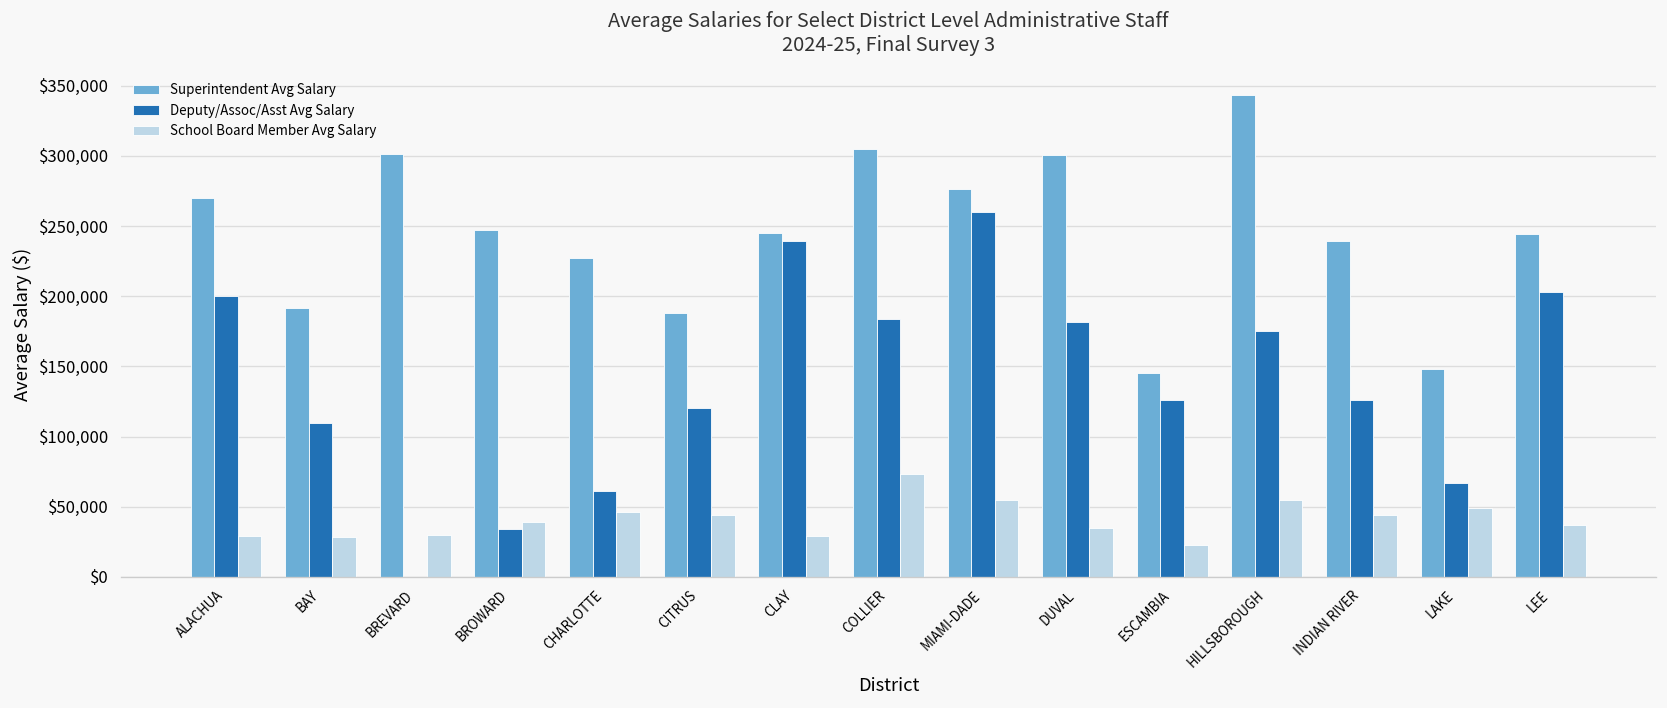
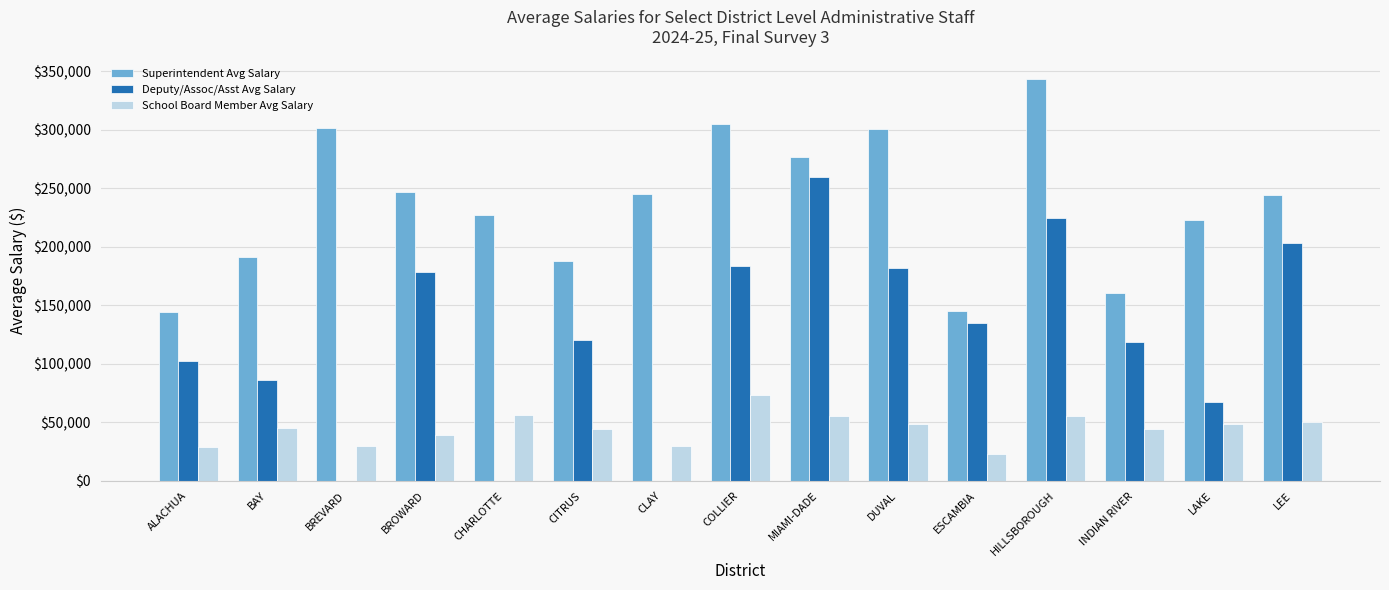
  {
    "Superintendent Avg Salary": {
-     "ALACHUA": "$270,000",
+     "ALACHUA": "$145,000",
      "BAY": "$192,000",
      "BREVARD": "$301,000",
      "BROWARD": "$247,000",
      "CHARLOTTE": "$227,000",
      "CITRUS": "$188,000",
      "CLAY": "$245,000",
      "COLLIER": "$305,000",
      "MIAMI-DADE": "$277,000",
      "DUVAL": "$301,000",
      "ESCAMBIA": "$145,000",
      "HILLSBOROUGH": "$343,000",
-     "INDIAN RIVER": "$239,000",
-     "LAKE": "$148,000",
+     "INDIAN RIVER": "$161,000",
+     "LAKE": "$223,000",
      "LEE": "$244,000"
    },
    "Deputy/Assoc/Asst Avg Salary": {
-     "ALACHUA": "$201,000",
-     "BAY": "$110,000",
+     "ALACHUA": "$102,000",
+     "BAY": "$86,000",
      "BREVARD": "$0",
-     "BROWARD": "$34,000",
-     "CHARLOTTE": "$61,000",
+     "BROWARD": "$179,000",
+     "CHARLOTTE": "$0",
      "CITRUS": "$121,000",
-     "CLAY": "$239,000",
+     "CLAY": "$0",
      "COLLIER": "$184,000",
      "MIAMI-DADE": "$260,000",
      "DUVAL": "$182,000",
-     "ESCAMBIA": "$126,000",
-     "HILLSBOROUGH": "$175,000",
-     "INDIAN RIVER": "$126,000",
+     "ESCAMBIA": "$135,000",
+     "HILLSBOROUGH": "$225,000",
+     "INDIAN RIVER": "$118,000",
      "LAKE": "$67,000",
      "LEE": "$203,000"
    },
    "School Board Member Avg Salary": {
      "ALACHUA": "$29,000",
-     "BAY": "$28,000",
+     "BAY": "$45,000",
      "BREVARD": "$30,000",
      "BROWARD": "$39,000",
-     "CHARLOTTE": "$46,000",
+     "CHARLOTTE": "$56,000",
      "CITRUS": "$44,000",
      "CLAY": "$29,000",
      "COLLIER": "$74,000",
      "MIAMI-DADE": "$55,000",
-     "DUVAL": "$35,000",
+     "DUVAL": "$49,000",
      "ESCAMBIA": "$23,000",
      "HILLSBOROUGH": "$55,000",
      "INDIAN RIVER": "$44,000",
      "LAKE": "$49,000",
-     "LEE": "$37,000"
+     "LEE": "$51,000"
    }
  }
